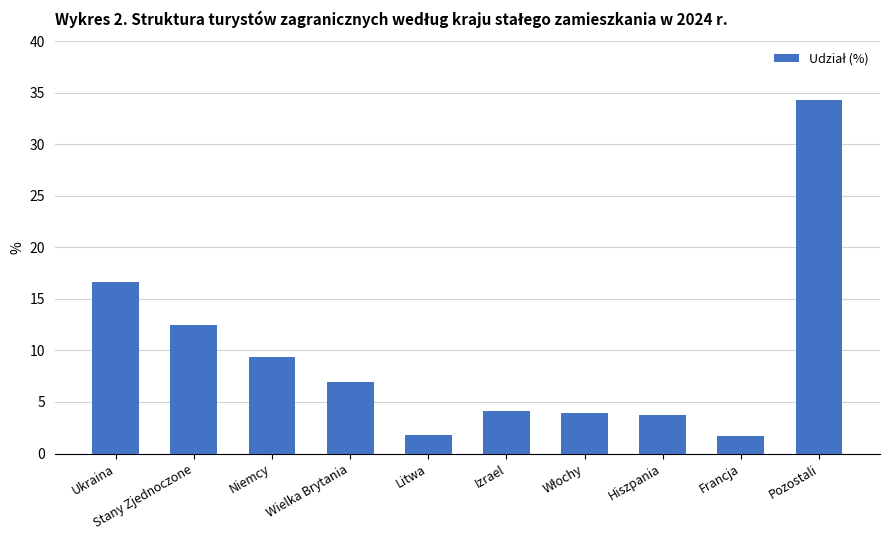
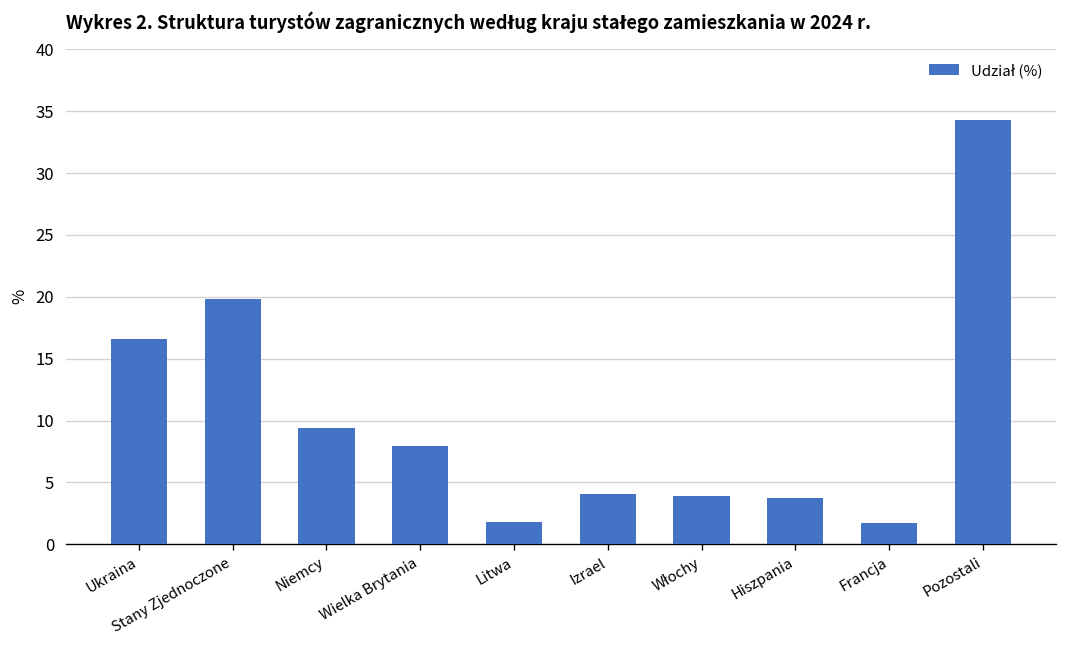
  {
    "Ukraina": 16.6,
-   "Stany Zjednoczone": 12.5,
+   "Stany Zjednoczone": 19.8,
    "Niemcy": 9.4,
-   "Wielka Brytania": 6.9,
+   "Wielka Brytania": 7.9,
    "Litwa": 1.8,
    "Izrael": 4.1,
    "Włochy": 3.9,
    "Hiszpania": 3.7,
    "Francja": 1.7,
    "Pozostali": 34.3
  }
